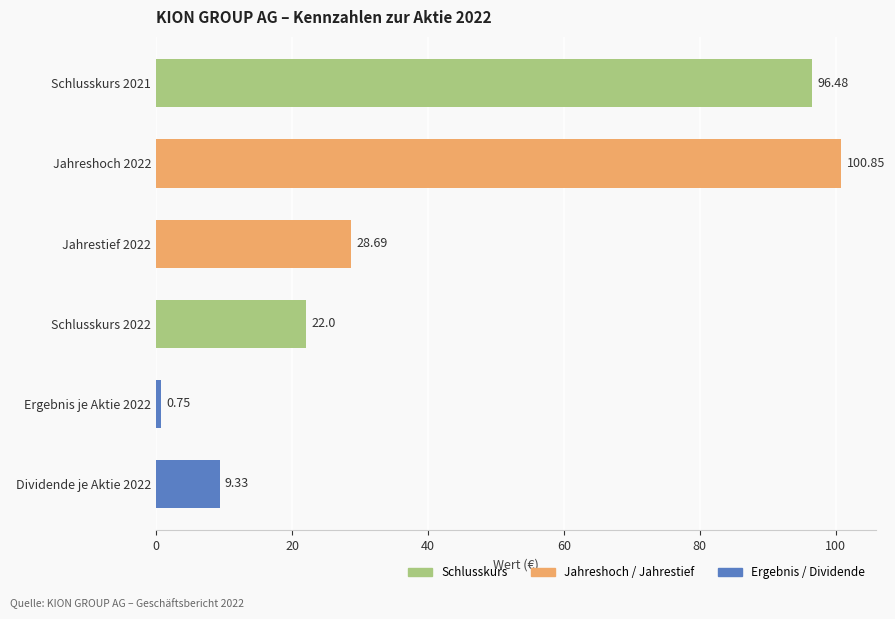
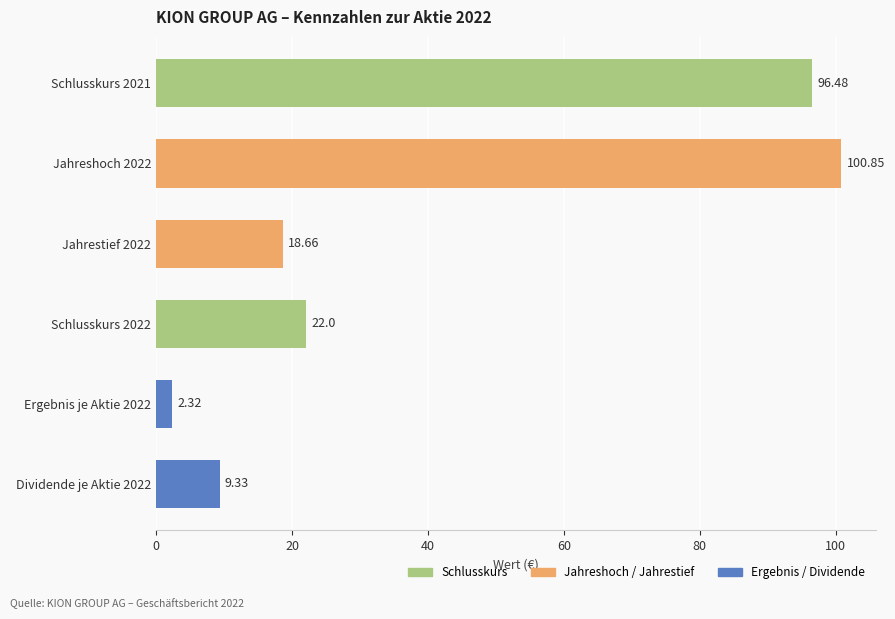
  {
    "Schlusskurs 2021": 96.48,
    "Jahreshoch 2022": 100.85,
-   "Jahrestief 2022": 28.69,
+   "Jahrestief 2022": 18.66,
    "Schlusskurs 2022": 22.0,
-   "Ergebnis je Aktie 2022": 0.75,
+   "Ergebnis je Aktie 2022": 2.32,
    "Dividende je Aktie 2022": 9.33
  }
